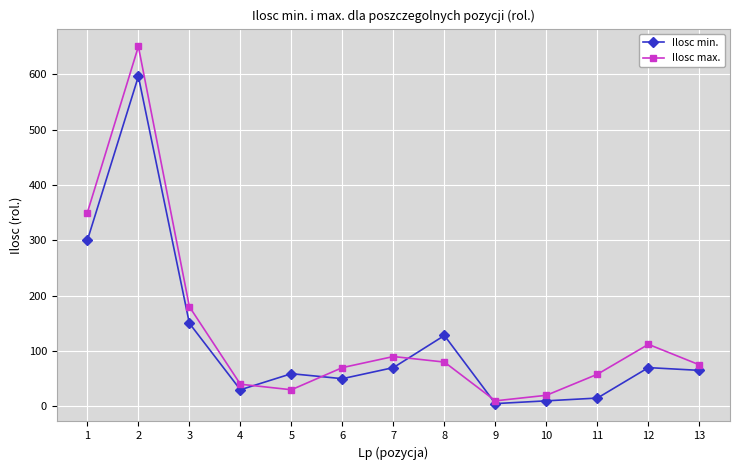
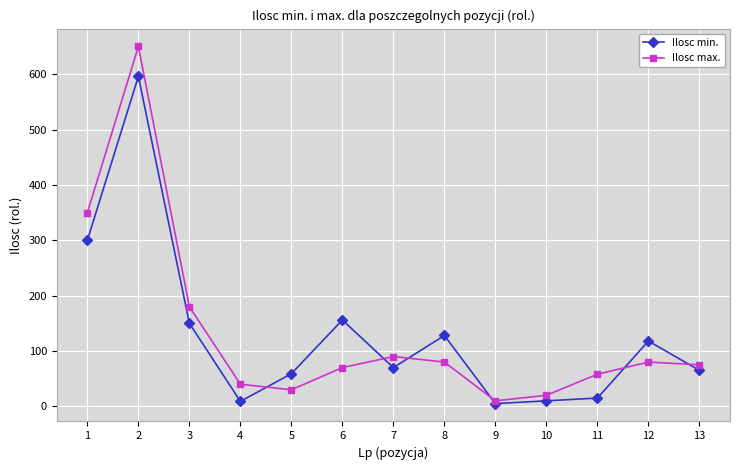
  {
    "Ilosc min.": {
      "1": 300,
      "2": 600,
      "3": 150,
-     "4": 30,
+     "4": 10,
      "5": 60,
-     "6": 50,
+     "6": 160,
      "7": 70,
      "8": 130,
      "9": 10,
      "10": 10,
      "11": 20,
-     "12": 70,
+     "12": 120,
      "13": 70
    },
    "Ilosc max.": {
      "1": 350,
      "2": 650,
      "3": 180,
      "4": 40,
      "5": 30,
      "6": 70,
      "7": 90,
      "8": 80,
      "9": 10,
      "10": 20,
      "11": 60,
-     "12": 110,
+     "12": 80,
      "13": 80
    }
  }
